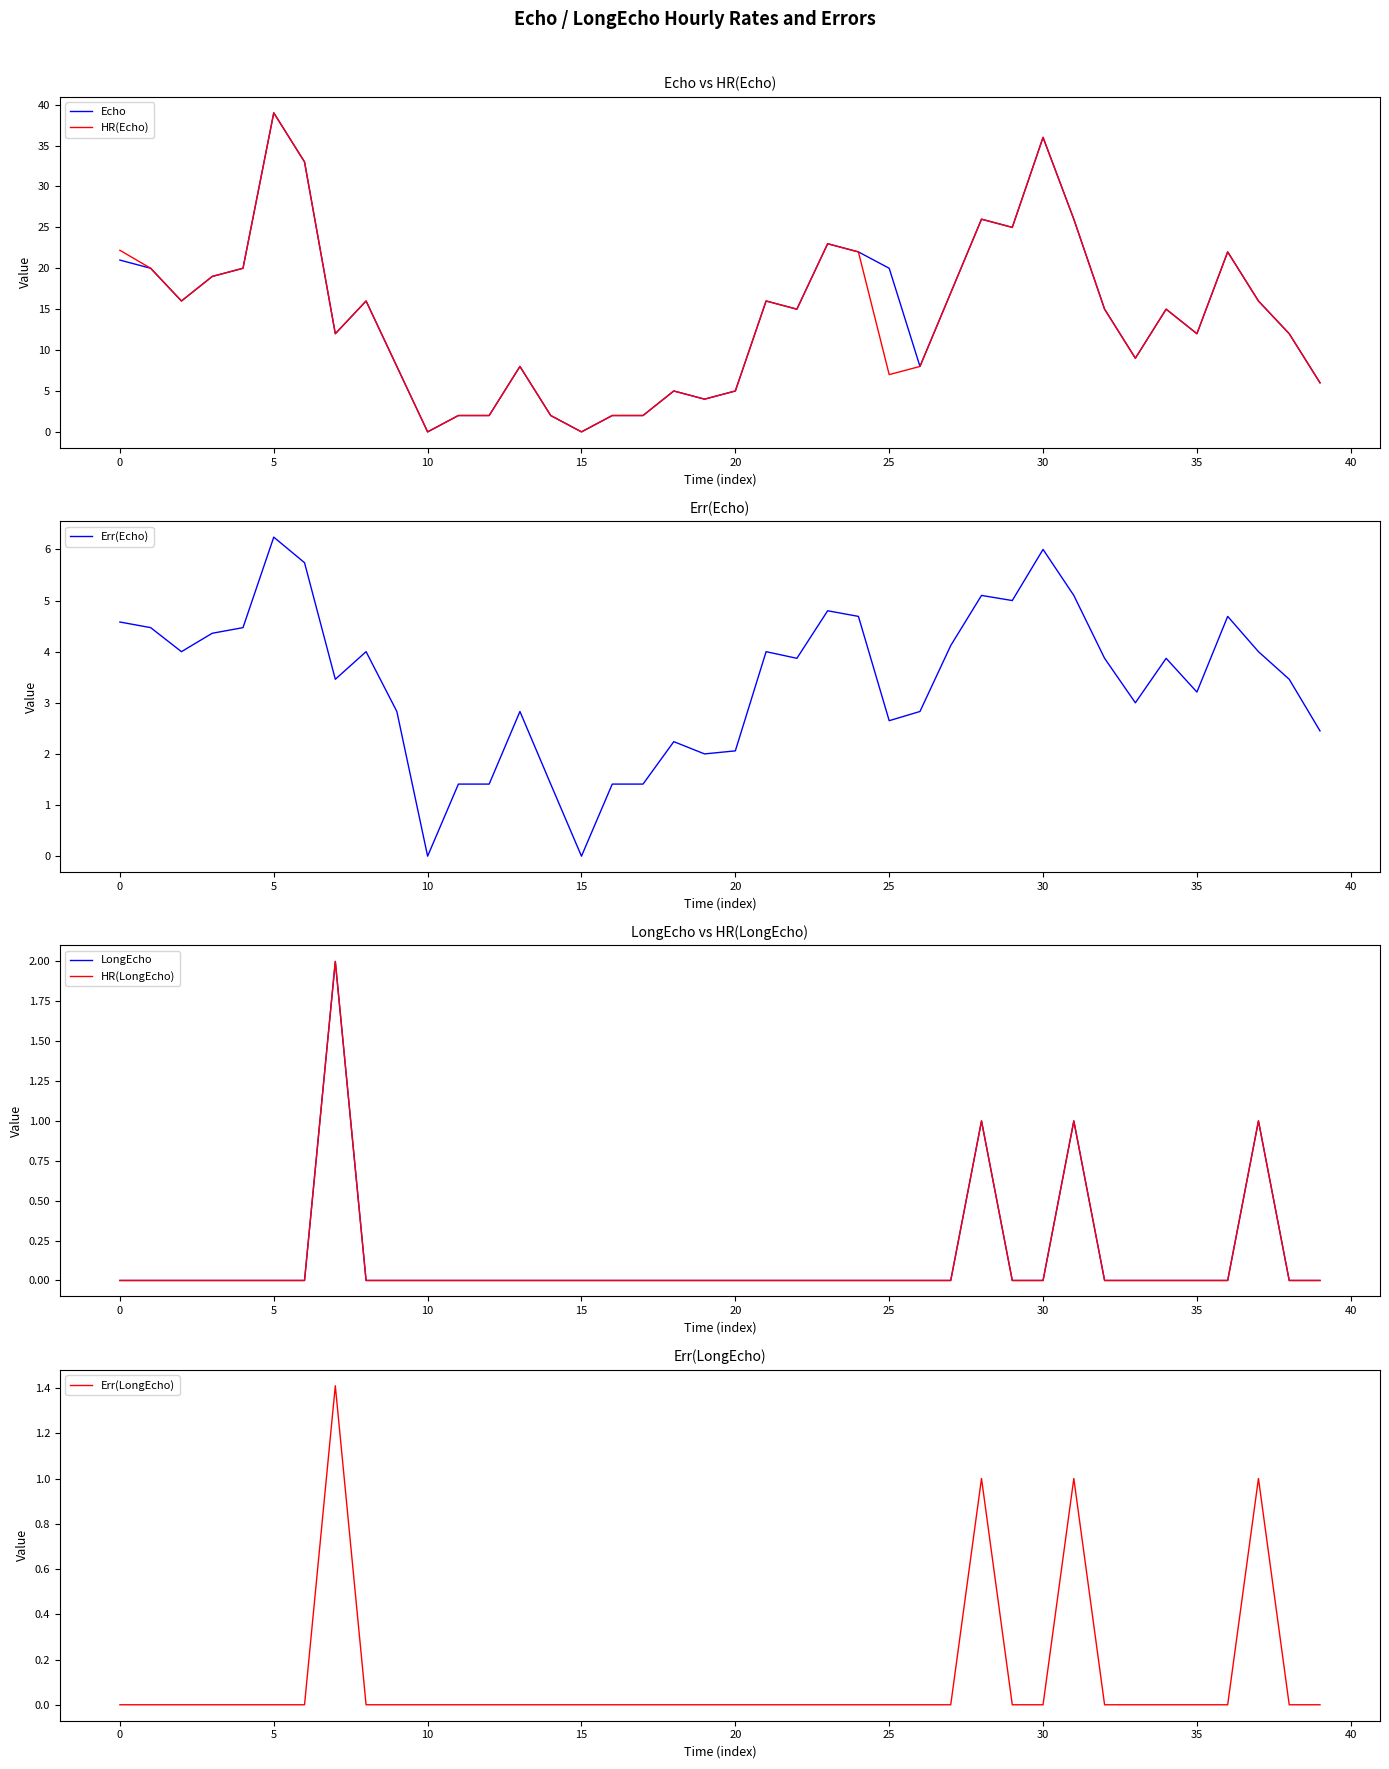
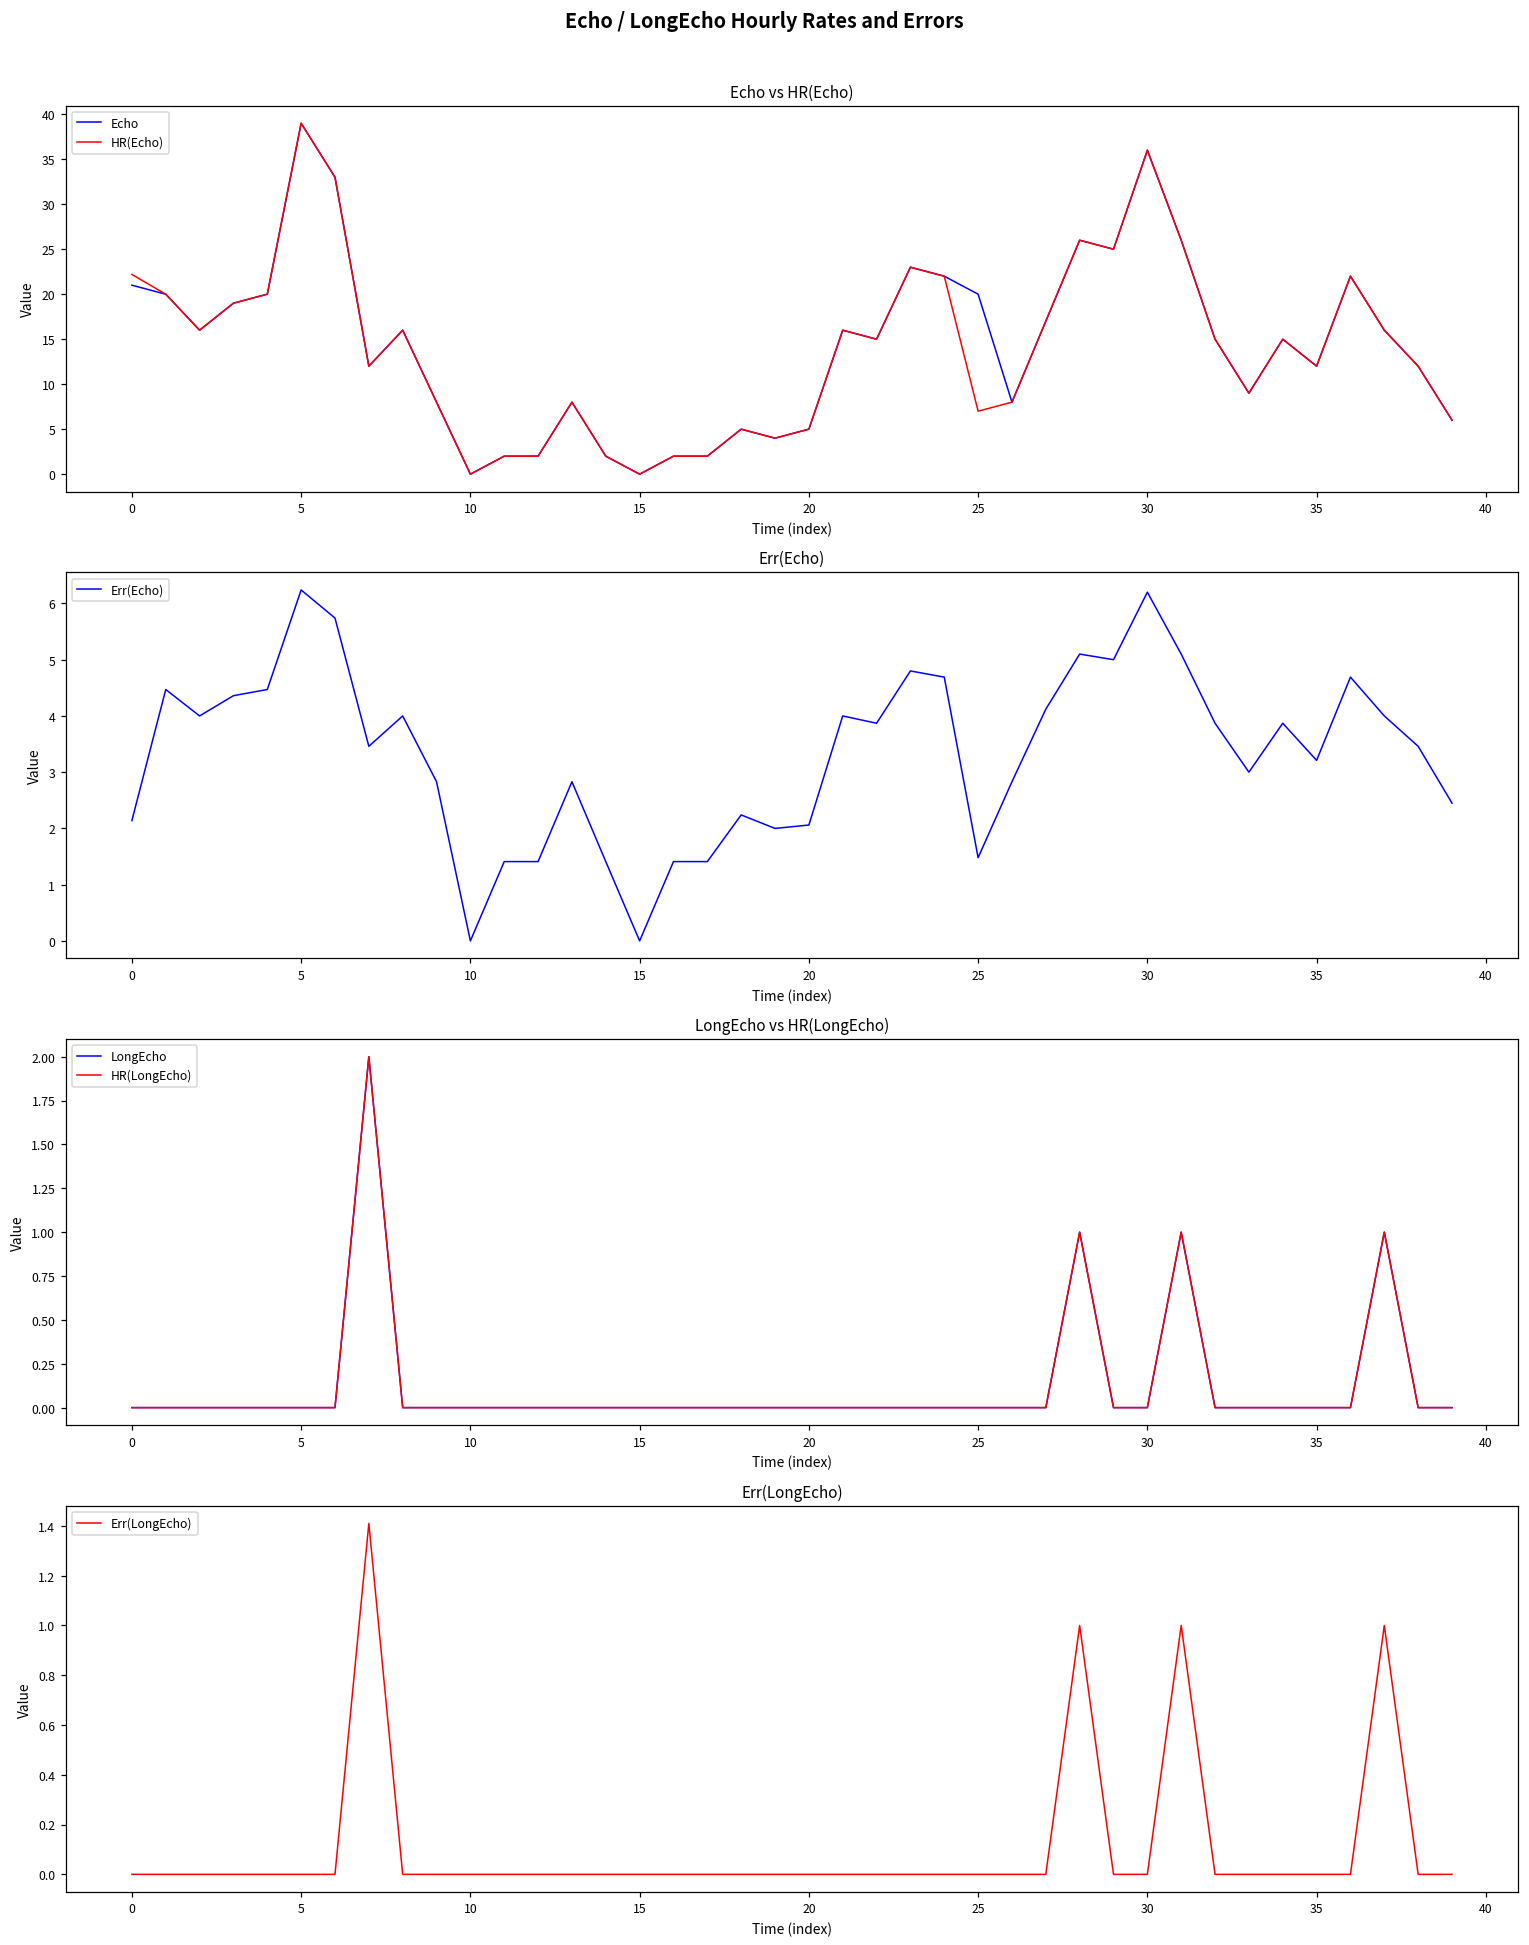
  {
    "Echo vs HR(Echo)": {
      "Echo": {
        "0": 21,
        "25": 20
      },
      "HR(Echo)": {
        "0": 22,
        "25": 7
      }
    },
    "Err(Echo)": {
-     "0": 4.6,
+     "0": 2.1,
      "5": 6.2,
      "10": 0.0,
      "15": 0.0,
      "20": 2.1,
-     "25": 2.7,
-     "30": 6.0,
+     "25": 1.5,
+     "30": 6.2,
      "35": 3.2
    },
    "LongEcho vs HR(LongEcho)": {
      "0": 0.00,
      "5": 0.00,
      "10": 0.00,
      "15": 0.00,
      "20": 0.00,
      "25": 0.00,
      "30": 0.00,
      "35": 0.00
    },
    "Err(LongEcho)": {
      "0": 0.00,
      "5": 0.00,
      "10": 0.00,
      "15": 0.00,
      "20": 0.00,
      "25": 0.00,
      "30": 0.00,
      "35": 0.00
    }
  }
